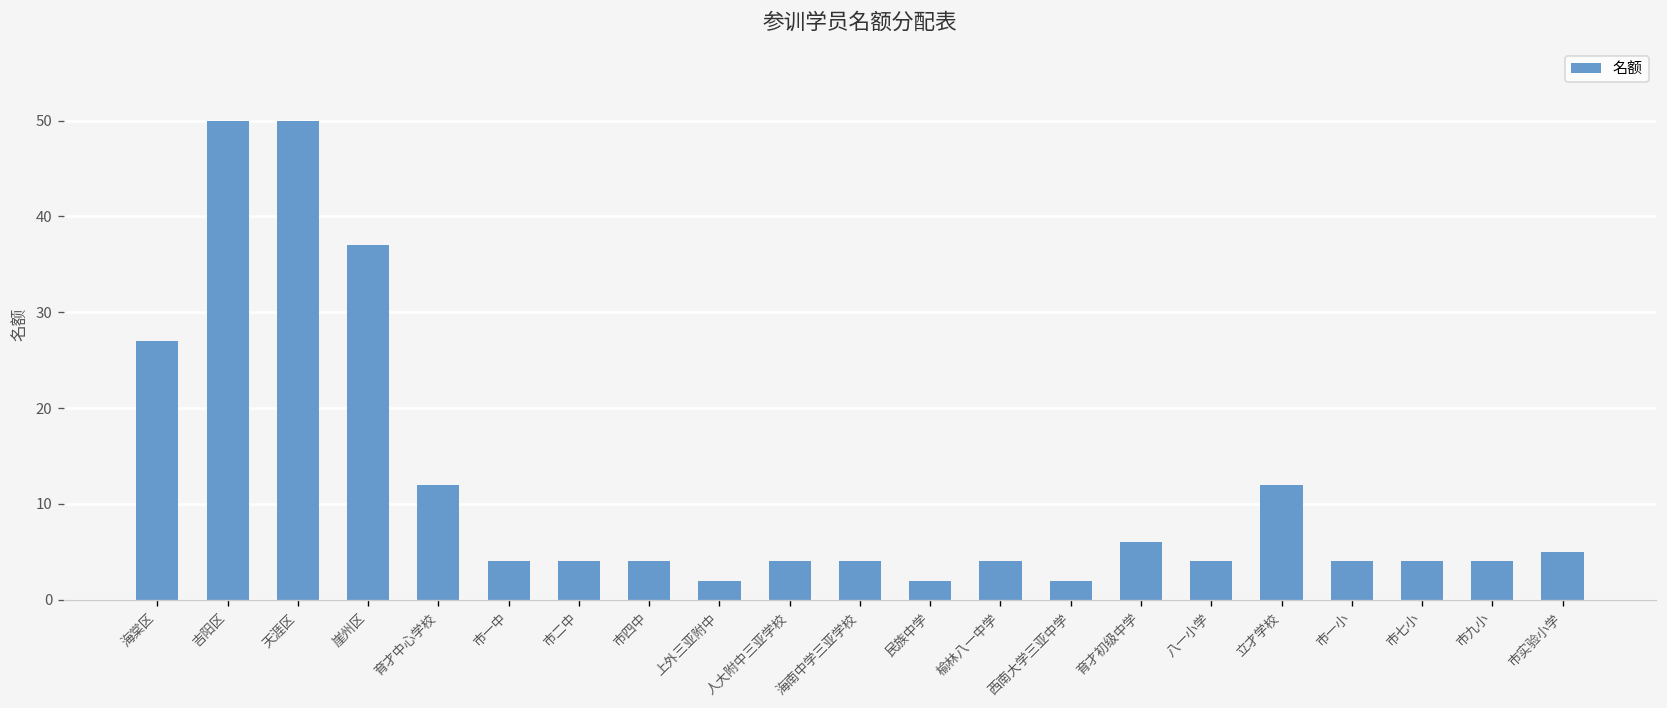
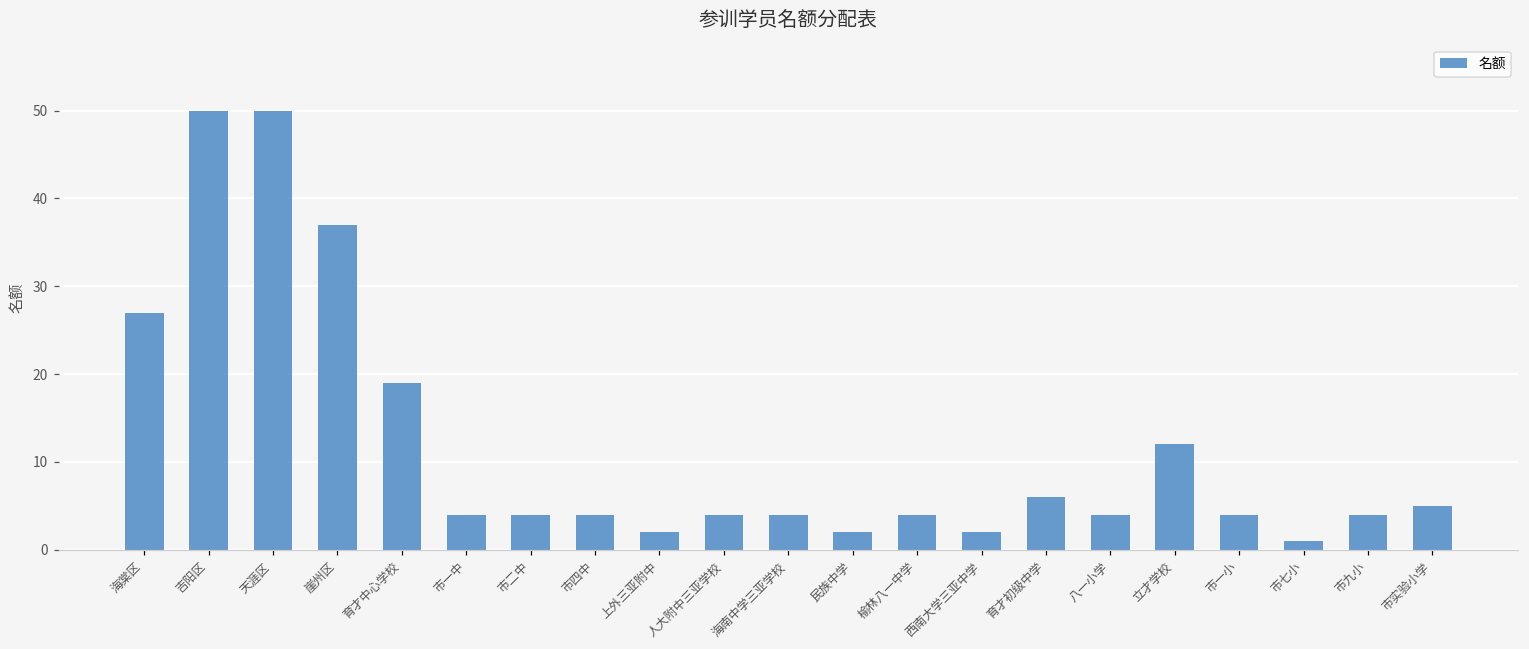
  {
    "海棠区": 27,
    "吉阳区": 50,
    "天涯区": 50,
    "崖州区": 37,
-   "育才中心学校": 12,
+   "育才中心学校": 19,
    "市一中": 4,
    "市二中": 4,
    "市四中": 4,
    "上外三亚附中": 2,
    "人大附中三亚学校": 4,
    "海南中学三亚学校": 4,
    "民族中学": 2,
    "榆林八一中学": 4,
    "西南大学三亚中学": 2,
    "育才初级中学": 6,
    "八一小学": 4,
    "立才学校": 12,
    "市一小": 4,
-   "市七小": 4,
+   "市七小": 1,
    "市九小": 4,
    "市实验小学": 5
  }
